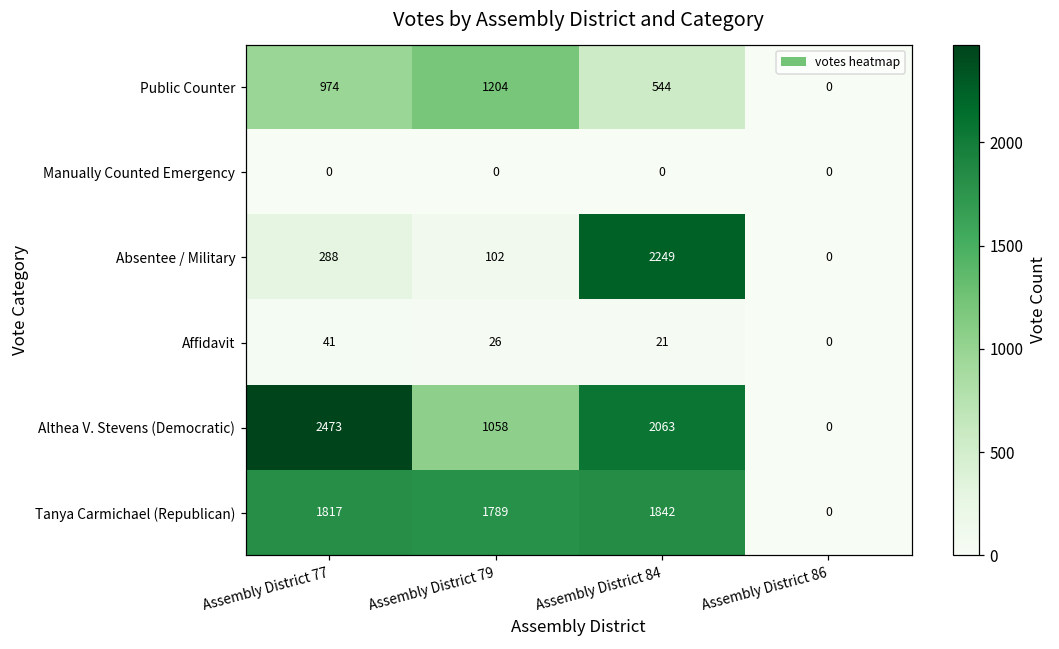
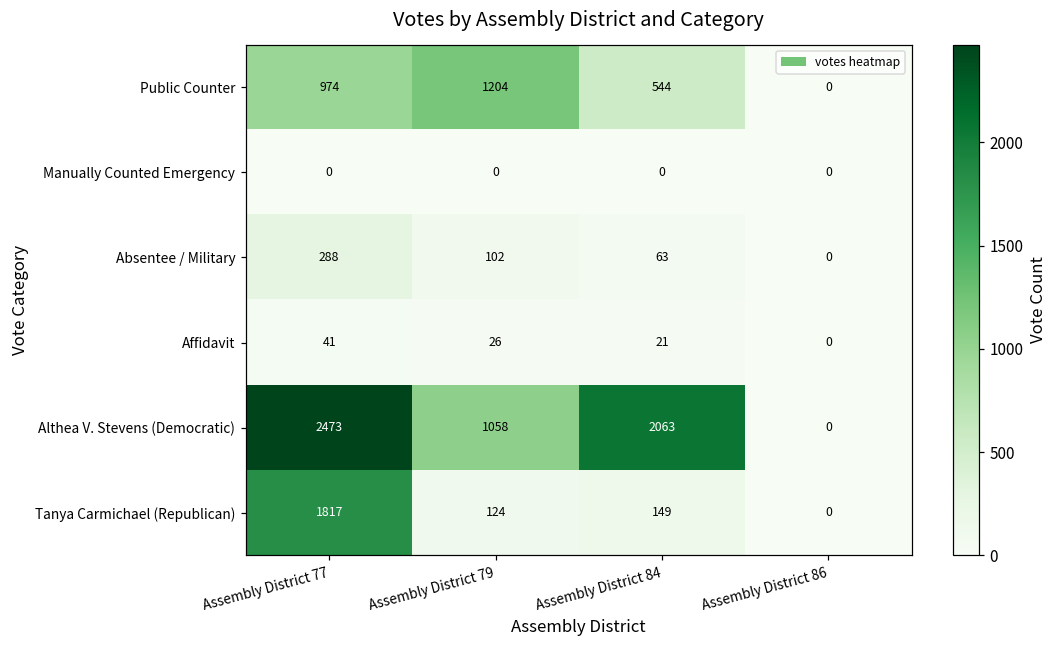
  {
    "Public Counter": {
      "Assembly District 77": 974,
      "Assembly District 79": 1204,
      "Assembly District 84": 544,
      "Assembly District 86": 0
    },
    "Manually Counted Emergency": {
      "Assembly District 77": 0,
      "Assembly District 79": 0,
      "Assembly District 84": 0,
      "Assembly District 86": 0
    },
    "Absentee / Military": {
      "Assembly District 77": 288,
      "Assembly District 79": 102,
-     "Assembly District 84": 2249,
+     "Assembly District 84": 63,
      "Assembly District 86": 0
    },
    "Affidavit": {
      "Assembly District 77": 41,
      "Assembly District 79": 26,
      "Assembly District 84": 21,
      "Assembly District 86": 0
    },
    "Althea V. Stevens (Democratic)": {
      "Assembly District 77": 2473,
      "Assembly District 79": 1058,
      "Assembly District 84": 2063,
      "Assembly District 86": 0
    },
    "Tanya Carmichael (Republican)": {
      "Assembly District 77": 1817,
-     "Assembly District 79": 1789,
-     "Assembly District 84": 1842,
+     "Assembly District 79": 124,
+     "Assembly District 84": 149,
      "Assembly District 86": 0
    }
  }
